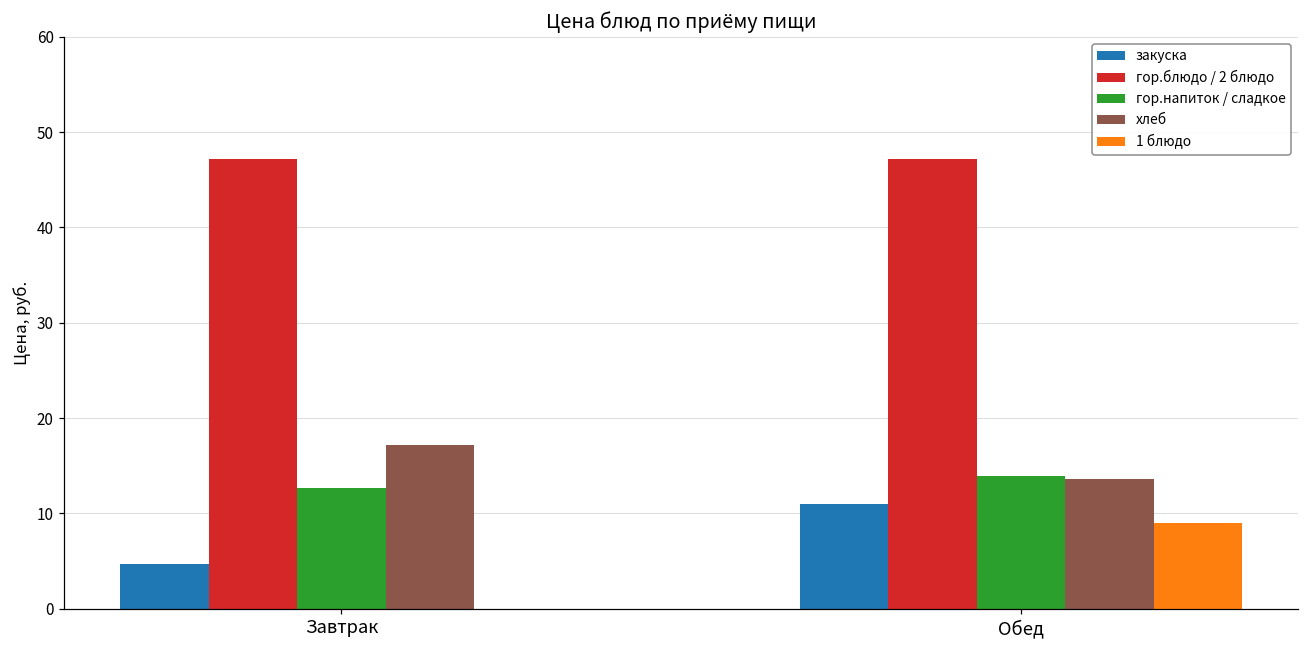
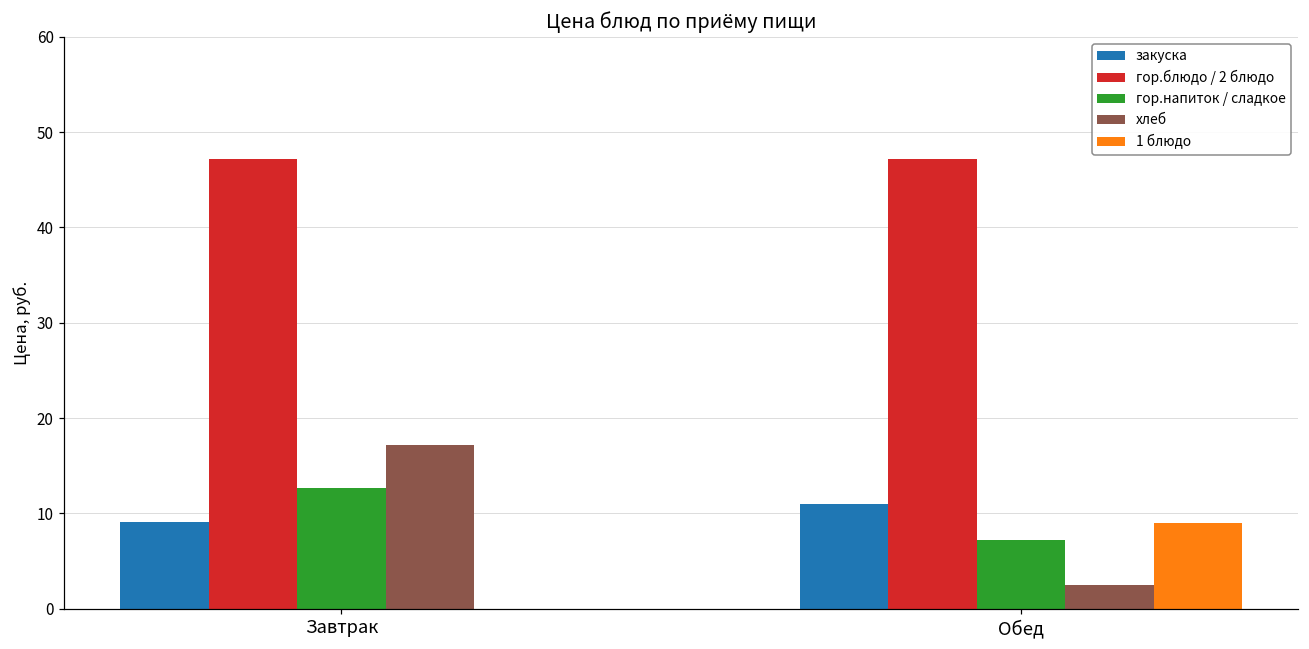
  {
    "закуска": {
-     "Завтрак": 5,
+     "Завтрак": 9,
      "Обед": 11
    },
    "гор.блюдо / 2 блюдо": {
      "Завтрак": 47,
      "Обед": 47
    },
    "гор.напиток / сладкое": {
      "Завтрак": 13,
-     "Обед": 14
+     "Обед": 7
    },
    "хлеб": {
      "Завтрак": 17,
-     "Обед": 14
+     "Обед": 3
    },
    "1 блюдо": {
      "Завтрак": 0,
      "Обед": 9
    }
  }
